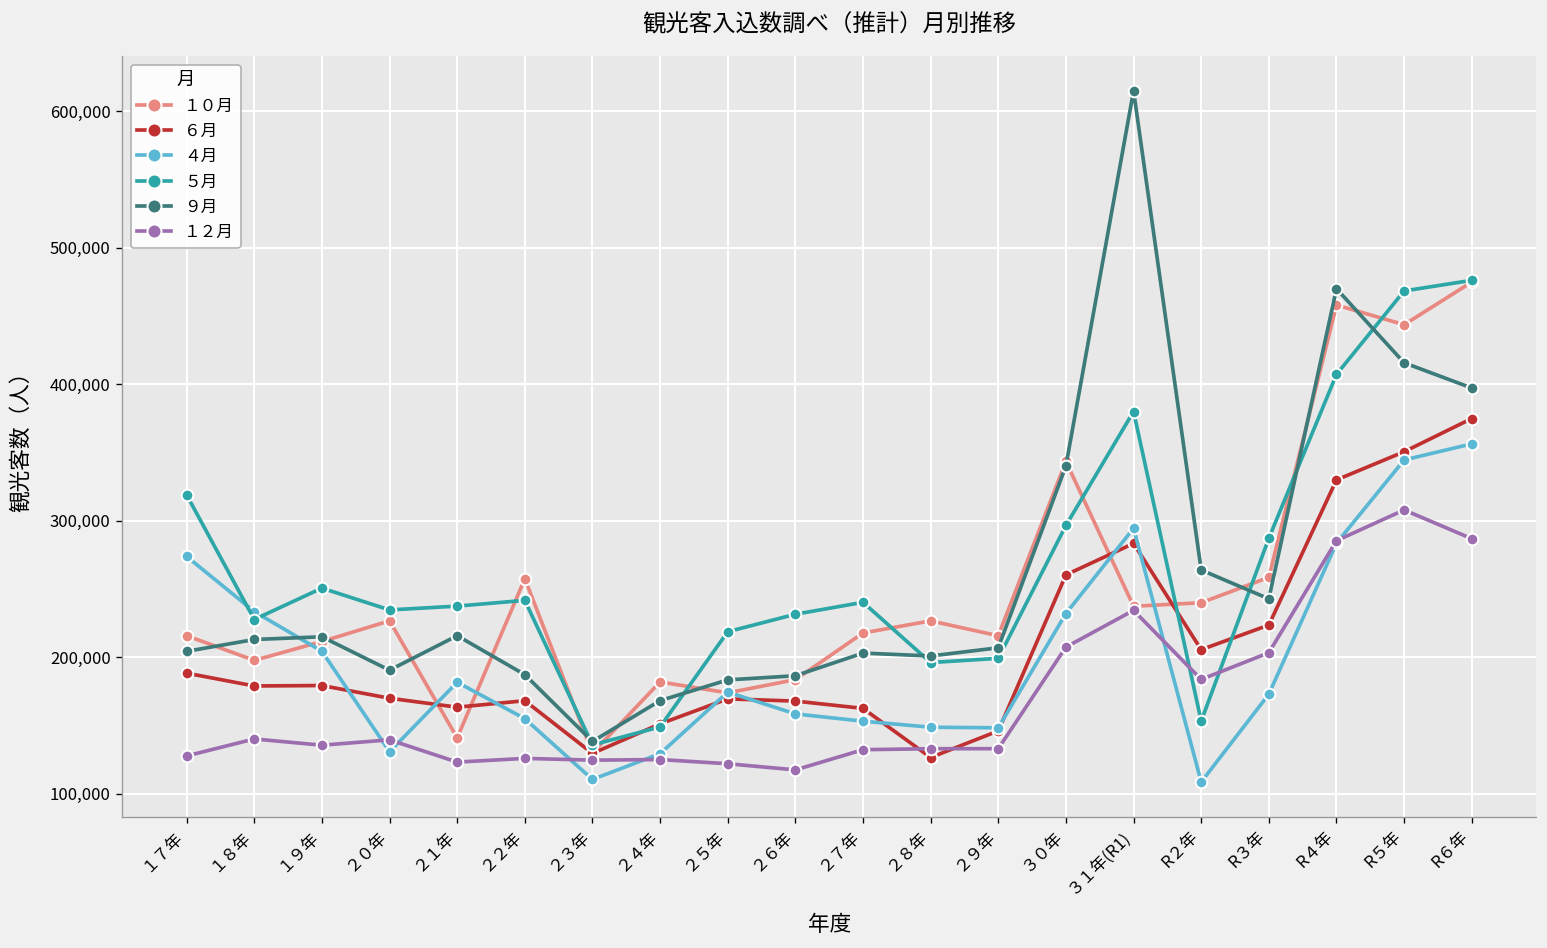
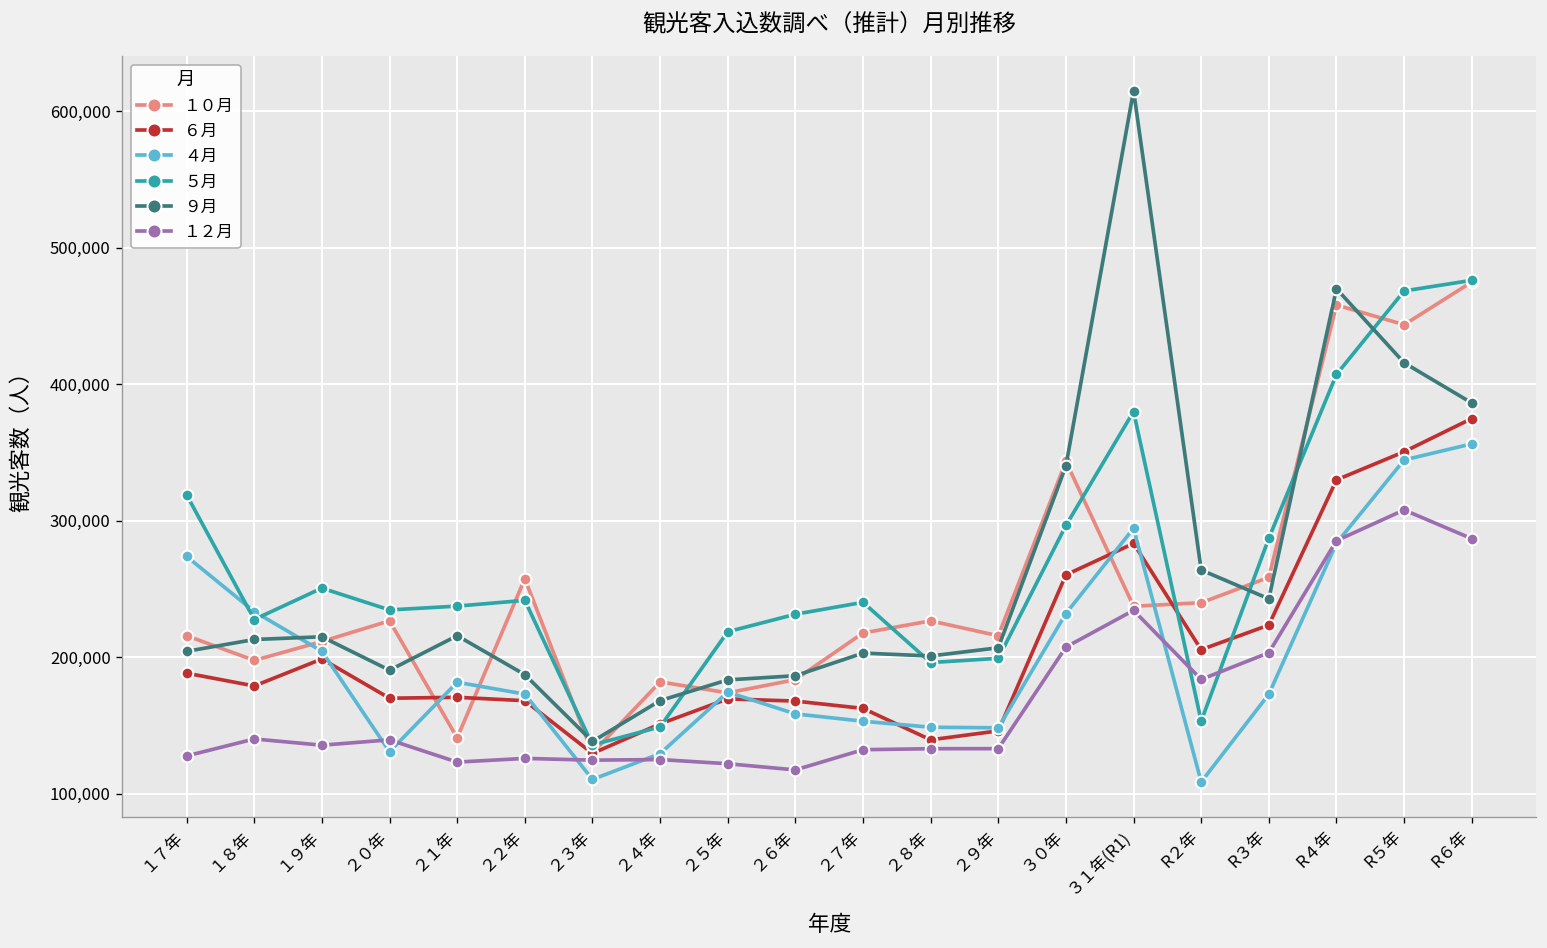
  {
    "１０月": {
      "１７年": "216,000",
      "１８年": "198,000",
      "１９年": "212,000",
      "２０年": "227,000",
      "２１年": "141,000",
      "２２年": "258,000",
      "２４年": "182,000",
      "２６年": "184,000",
      "２７年": "218,000",
      "２８年": "227,000",
      "２９年": "216,000",
      "３０年": "344,000",
      "３１年(R1)": "237,000",
      "R２年": "240,000",
      "R３年": "259,000",
      "R４年": "458,000",
      "R５年": "444,000"
    },
    "６月": {
      "１７年": "188,000",
      "１８年": "179,000",
-     "１９年": "179,000",
+     "１９年": "199,000",
      "２０年": "170,000",
-     "２１年": "163,000",
+     "２１年": "171,000",
      "２２年": "168,000",
      "２５年": "170,000",
      "２６年": "168,000",
      "２７年": "163,000",
-     "２８年": "127,000",
+     "２８年": "140,000",
      "２９年": "146,000",
      "３０年": "260,000",
      "３１年(R1)": "283,000",
      "R２年": "206,000",
      "R３年": "224,000",
      "R４年": "330,000",
      "R５年": "351,000",
      "R６年": "375,000"
    },
    "４月": {
      "１７年": "274,000",
      "１８年": "233,000",
      "１９年": "204,000",
      "２０年": "131,000",
      "２１年": "182,000",
-     "２２年": "155,000",
+     "２２年": "173,000",
      "２３年": "110,000",
      "２４年": "129,000",
      "２６年": "159,000",
      "２７年": "153,000",
      "２８年": "149,000",
      "２９年": "148,000",
      "３０年": "232,000",
      "３１年(R1)": "295,000",
      "R２年": "109,000",
      "R３年": "173,000",
      "R５年": "345,000",
      "R６年": "356,000"
    },
    "５月": {
      "１７年": "319,000",
      "１８年": "228,000",
      "１９年": "251,000",
      "２０年": "235,000",
      "２１年": "237,000",
      "２２年": "242,000",
      "２３年": "136,000",
      "２５年": "219,000",
      "２６年": "232,000",
      "２７年": "240,000",
      "２８年": "196,000",
      "２９年": "199,000",
      "３０年": "297,000",
      "３１年(R1)": "380,000",
      "R２年": "153,000",
      "R３年": "287,000",
      "R４年": "407,000",
      "R５年": "468,000"
    },
    "９月": {
      "１７年": "204,000",
      "１８年": "213,000",
      "１９年": "215,000",
      "２０年": "191,000",
      "２１年": "216,000",
      "２２年": "187,000",
      "２３年": "138,000",
      "２４年": "168,000",
      "２５年": "183,000",
      "２６年": "186,000",
      "２７年": "203,000",
      "２８年": "201,000",
      "２９年": "207,000",
      "３０年": "340,000",
      "３１年(R1)": "615,000",
      "R２年": "264,000",
      "R３年": "243,000",
      "R４年": "470,000",
      "R５年": "416,000",
-     "R６年": "397,000"
+     "R６年": "386,000"
    },
    "１２月": {
      "１７年": "128,000",
      "１８年": "140,000",
      "１９年": "136,000",
      "２０年": "139,000",
      "２１年": "123,000",
      "２２年": "126,000",
      "２３年": "125,000",
      "２４年": "125,000",
      "２５年": "122,000",
      "２６年": "117,000",
      "２７年": "132,000",
      "２８年": "133,000",
      "２９年": "133,000",
      "３０年": "207,000",
      "３１年(R1)": "234,000",
      "R２年": "184,000",
      "R３年": "203,000",
      "R５年": "308,000",
      "R６年": "287,000"
    }
  }
